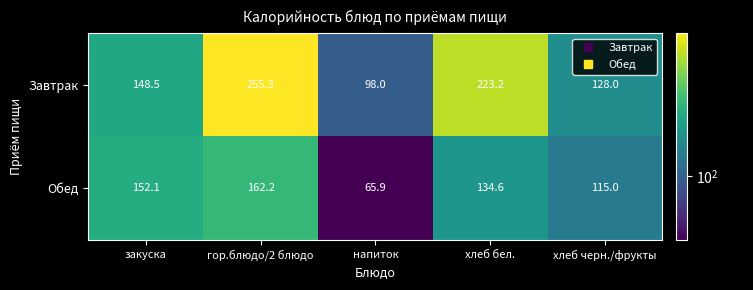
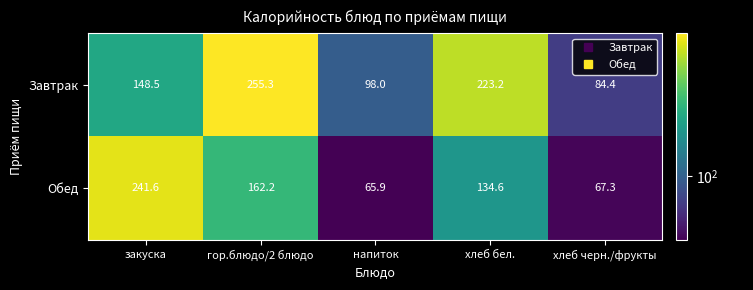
  {
    "Завтрак": {
      "закуска": 148.5,
      "гор.блюдо/2 блюдо": 255.3,
      "напиток": 98.0,
      "хлеб бел.": 223.2,
-     "хлеб черн./фрукты": 128.0
+     "хлеб черн./фрукты": 84.4
    },
    "Обед": {
-     "закуска": 152.1,
+     "закуска": 241.6,
      "гор.блюдо/2 блюдо": 162.2,
      "напиток": 65.9,
      "хлеб бел.": 134.6,
-     "хлеб черн./фрукты": 115.0
+     "хлеб черн./фрукты": 67.3
    }
  }
